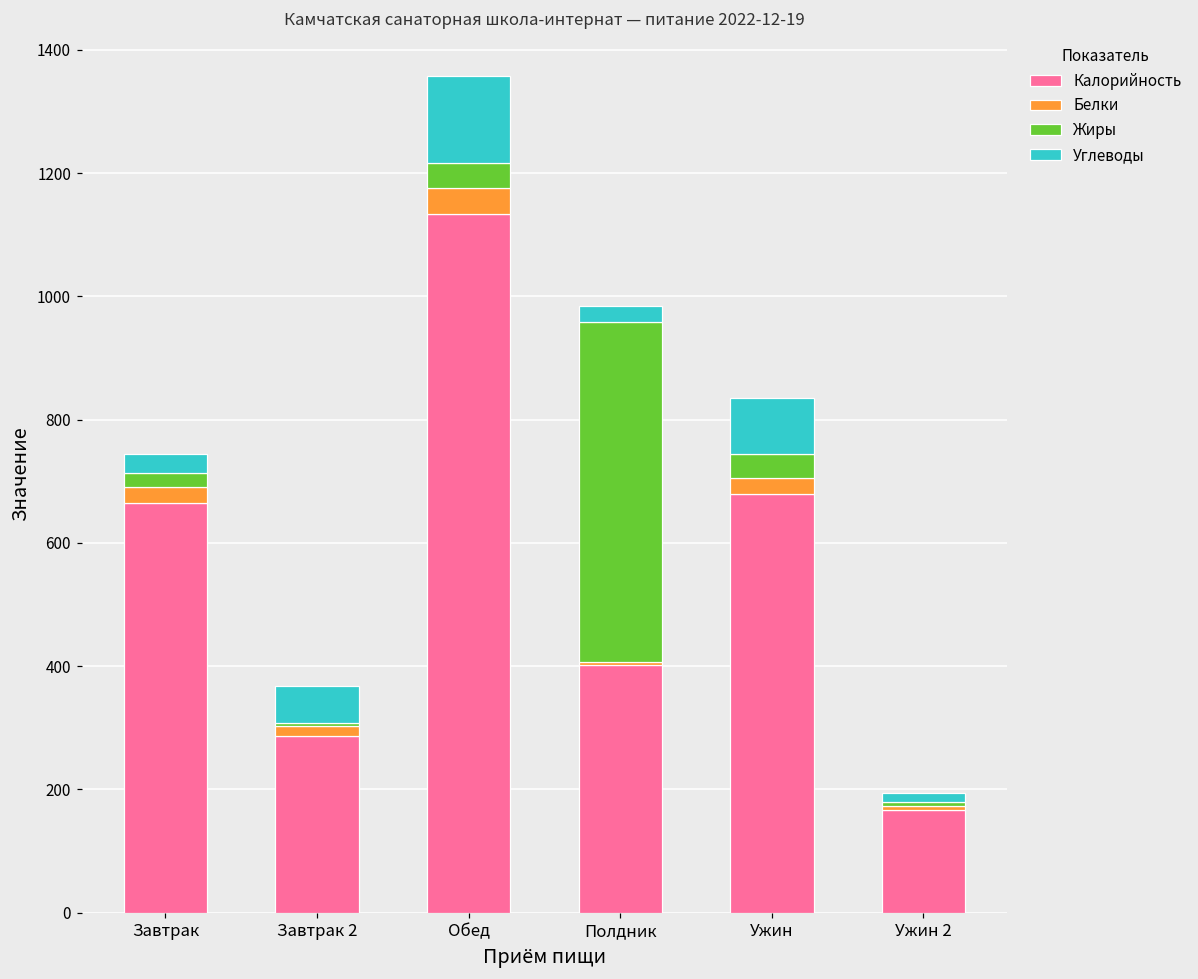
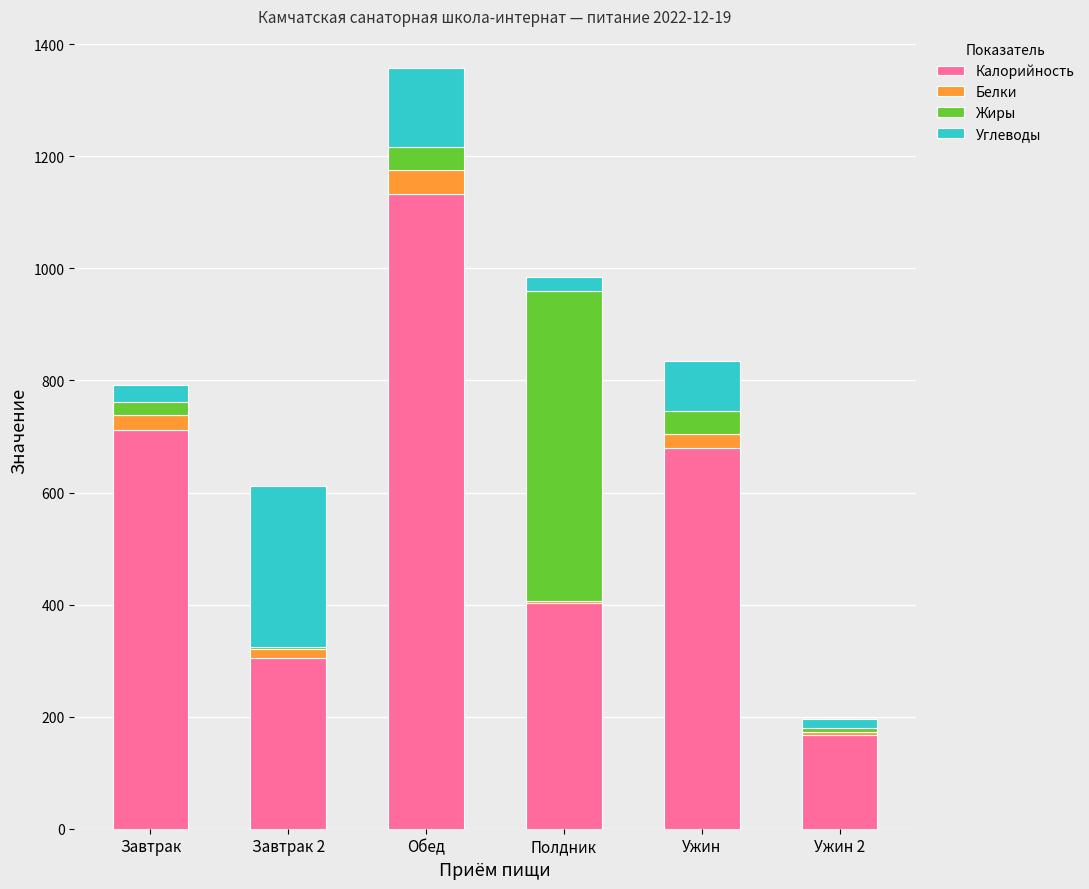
  {
    "Калорийность": {
-     "Завтрак": 670,
-     "Завтрак 2": 290,
+     "Завтрак": 710,
+     "Завтрак 2": 310,
      "Обед": 1130,
      "Полдник": 400,
      "Ужин": 680,
      "Ужин 2": 170
    },
    "Белки": {
      "Завтрак": 30,
      "Завтрак 2": 20,
      "Обед": 40,
      "Полдник": 10,
      "Ужин": 30,
      "Ужин 2": 10
    },
    "Жиры": {
      "Завтрак": 20,
      "Обед": 40,
      "Полдник": 550,
      "Ужин": 40,
      "Ужин 2": 10
    },
    "Углеводы": {
      "Завтрак": 30,
-     "Завтрак 2": 60,
+     "Завтрак 2": 290,
      "Обед": 140,
      "Полдник": 30,
      "Ужин": 90,
      "Ужин 2": 20
    }
  }
